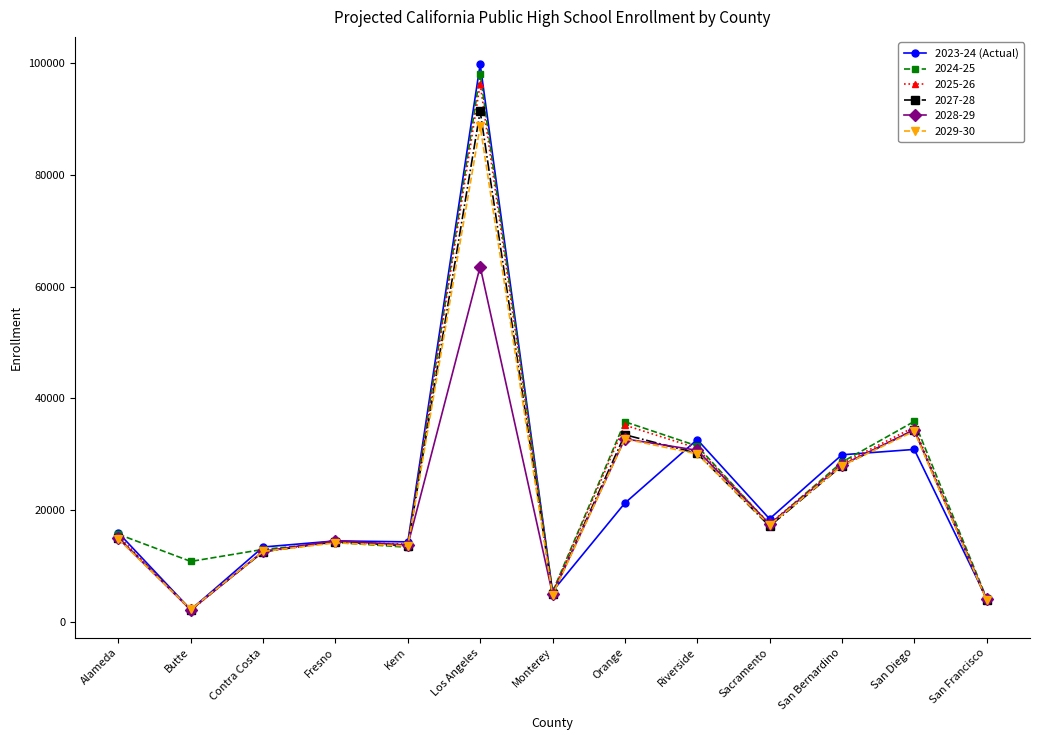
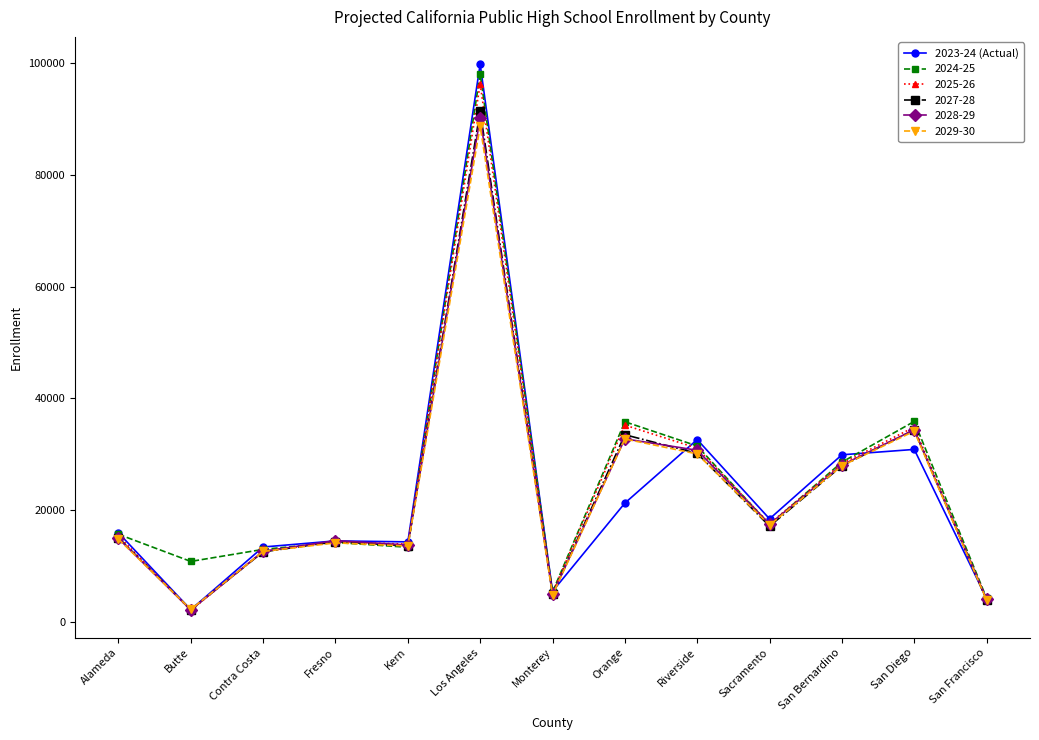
  {
    "2023-24 (Actual)": {
      "Los Angeles": 100000,
      "Orange": 21000,
      "Riverside": 33000,
      "Sacramento": 18000,
      "San Bernardino": 30000,
      "San Diego": 31000
    },
    "2024-25": {
      "Butte": 11000,
      "Los Angeles": 98000,
      "Orange": 36000,
      "San Diego": 36000
    },
    "2025-26": {
      "Los Angeles": 96000,
      "Orange": 35000,
      "San Diego": 35000
    },
    "2027-28": {
      "Los Angeles": 91000,
      "Orange": 34000
    },
    "2028-29": {
-     "Los Angeles": 64000
+     "Los Angeles": 90000
    },
    "2029-30": {
      "Los Angeles": 89000
    }
  }
